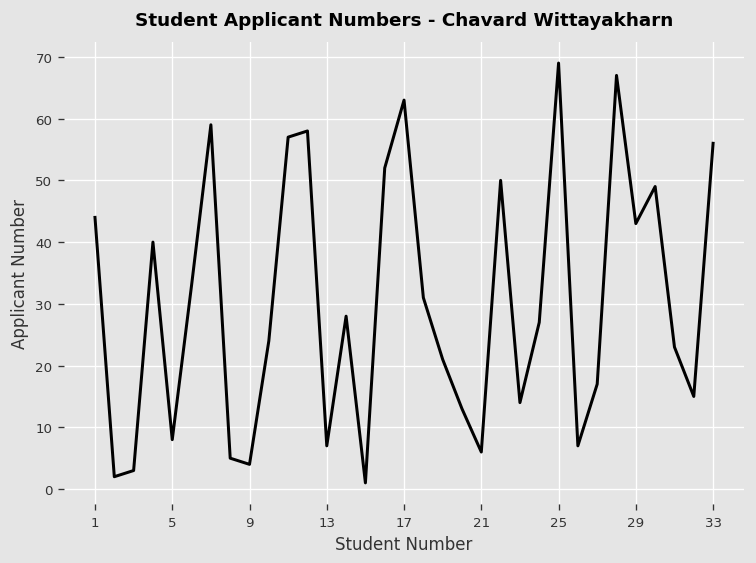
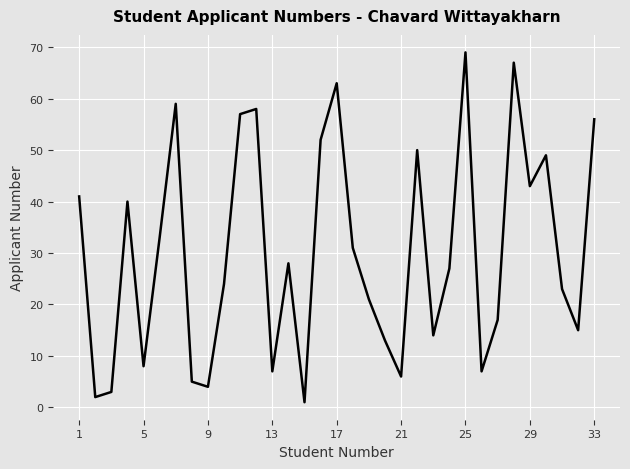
  {
-   "1": 44,
+   "1": 41,
    "5": 8,
    "9": 4,
    "13": 7,
    "17": 63,
    "21": 6,
    "25": 69,
    "29": 43,
    "33": 56
  }
